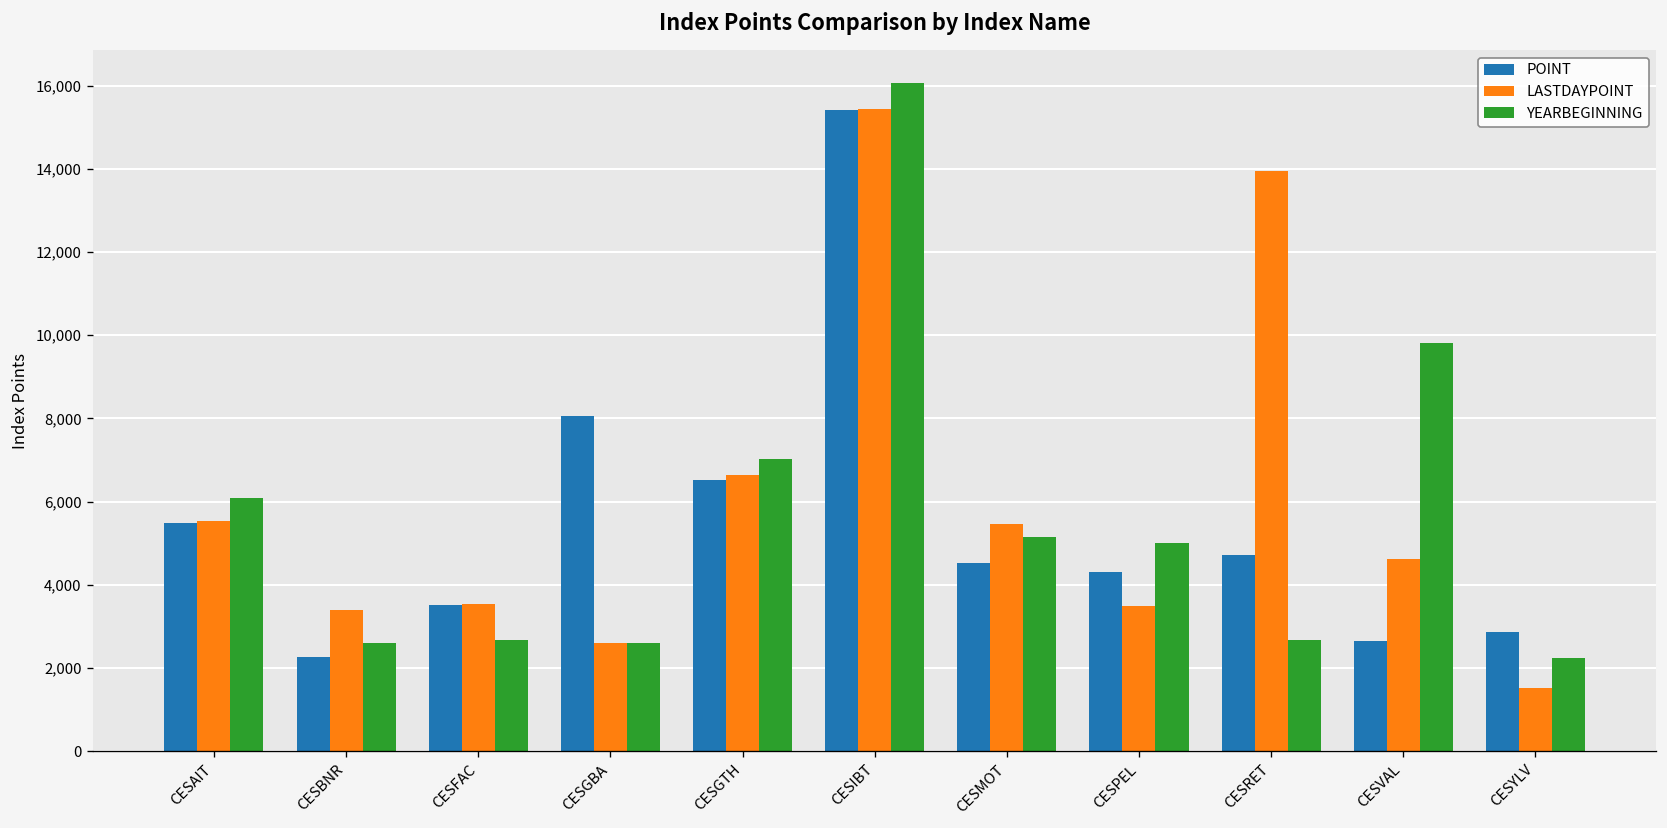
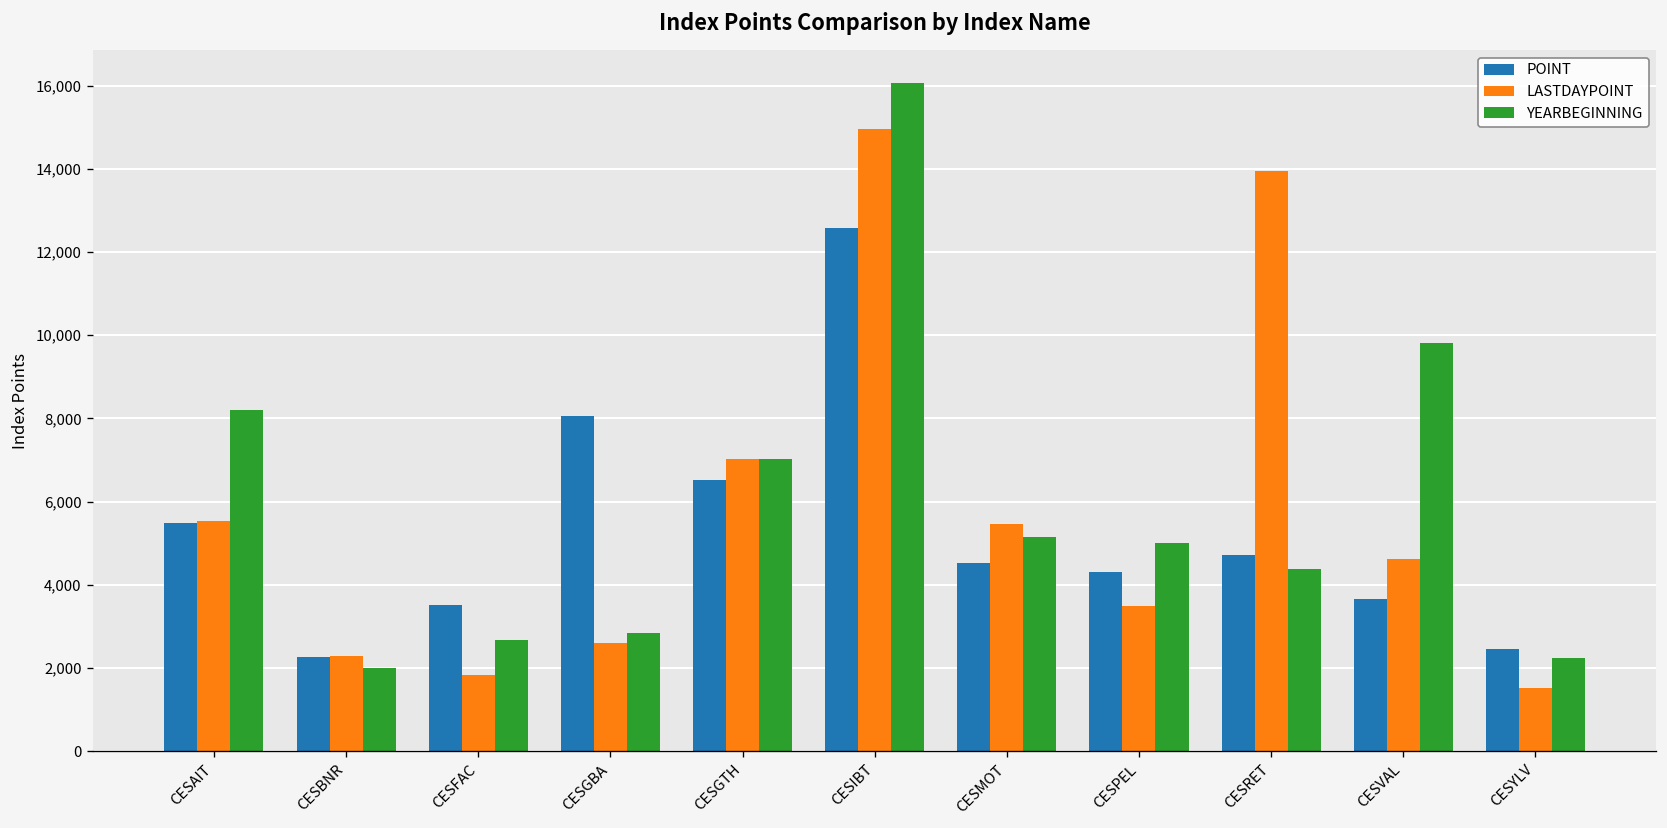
  {
    "POINT": {
      "CESAIT": "5,500",
      "CESBNR": "2,300",
      "CESFAC": "3,500",
      "CESGBA": "8,100",
      "CESGTH": "6,500",
-     "CESIBT": "15,400",
+     "CESIBT": "12,600",
      "CESMOT": "4,500",
      "CESPEL": "4,300",
      "CESRET": "4,700",
-     "CESVAL": "2,700",
-     "CESYLV": "2,900"
+     "CESVAL": "3,700",
+     "CESYLV": "2,500"
    },
    "LASTDAYPOINT": {
      "CESAIT": "5,500",
-     "CESBNR": "3,400",
-     "CESFAC": "3,500",
+     "CESBNR": "2,300",
+     "CESFAC": "1,800",
      "CESGBA": "2,600",
-     "CESGTH": "6,700",
-     "CESIBT": "15,400",
+     "CESGTH": "7,000",
+     "CESIBT": "15,000",
      "CESMOT": "5,500",
      "CESPEL": "3,500",
      "CESRET": "13,900",
      "CESVAL": "4,600",
      "CESYLV": "1,500"
    },
    "YEARBEGINNING": {
-     "CESAIT": "6,100",
-     "CESBNR": "2,600",
+     "CESAIT": "8,200",
+     "CESBNR": "2,000",
      "CESFAC": "2,700",
-     "CESGBA": "2,600",
+     "CESGBA": "2,900",
      "CESGTH": "7,000",
      "CESIBT": "16,100",
      "CESMOT": "5,100",
      "CESPEL": "5,000",
-     "CESRET": "2,700",
+     "CESRET": "4,400",
      "CESVAL": "9,800",
      "CESYLV": "2,200"
    }
  }
